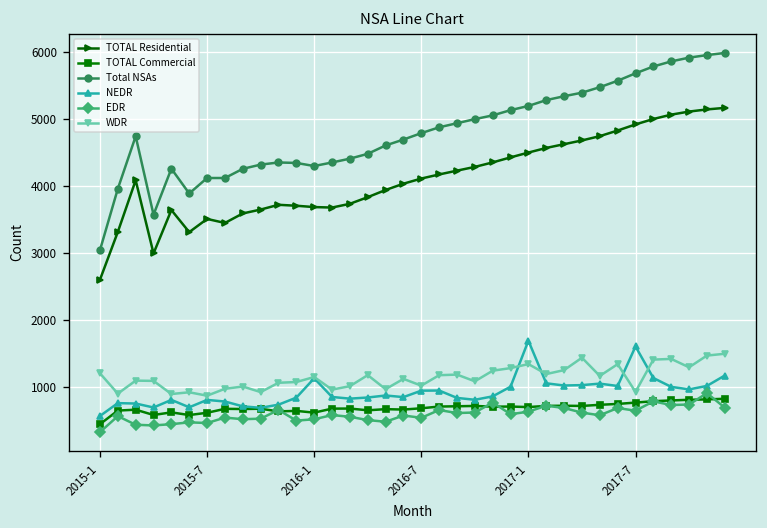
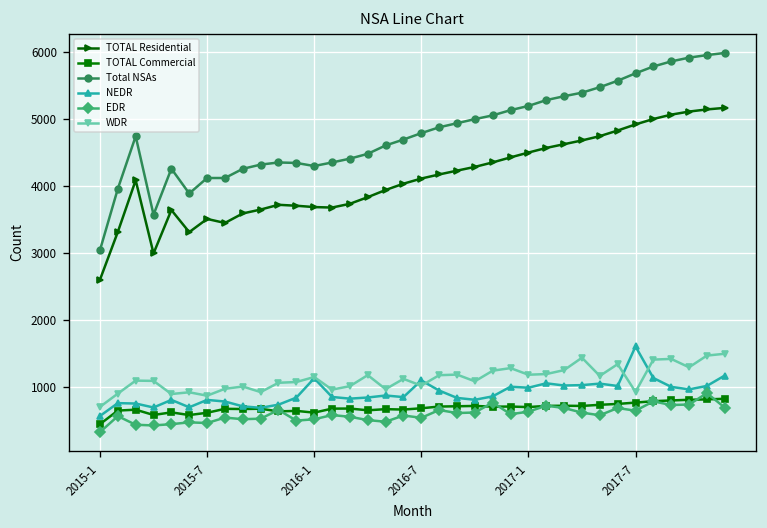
  {
    "NEDR": {
      "2015-1": 600,
      "2015-7": 800,
-     "2016-7": 900,
-     "2017-1": 1700,
+     "2016-7": 1100,
+     "2017-1": 1000,
      "2017-7": 1600
    },
    "WDR": {
-     "2015-1": 1200,
+     "2015-1": 700,
      "2015-7": 900,
      "2016-7": 1000,
-     "2017-1": 1300,
+     "2017-1": 1200,
      "2017-7": 900
    }
  }
